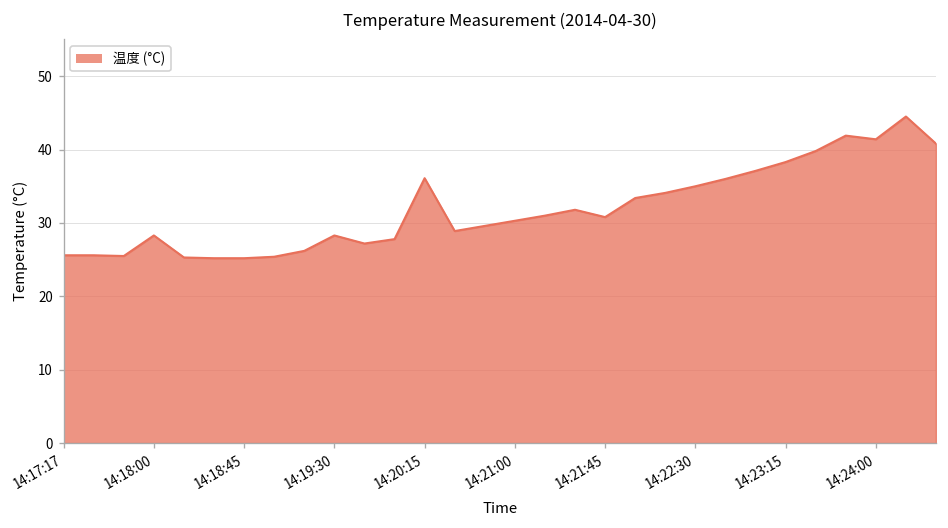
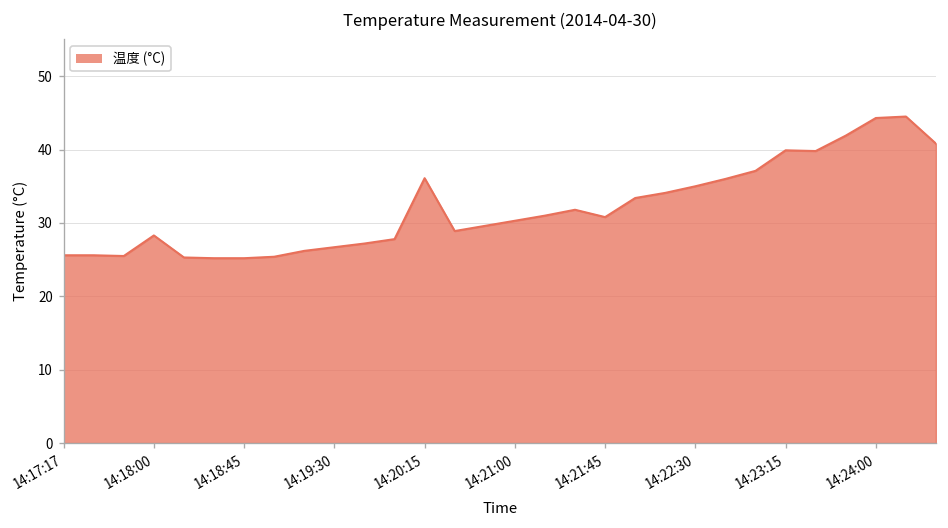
  {
    "14:17:17": 26,
    "14:18:00": 28,
    "14:18:45": 25,
-   "14:19:30": 28,
+   "14:19:30": 27,
    "14:20:15": 36,
    "14:21:00": 30,
    "14:21:45": 31,
    "14:22:30": 35,
-   "14:23:15": 38,
-   "14:24:00": 41
+   "14:23:15": 40,
+   "14:24:00": 44
  }
